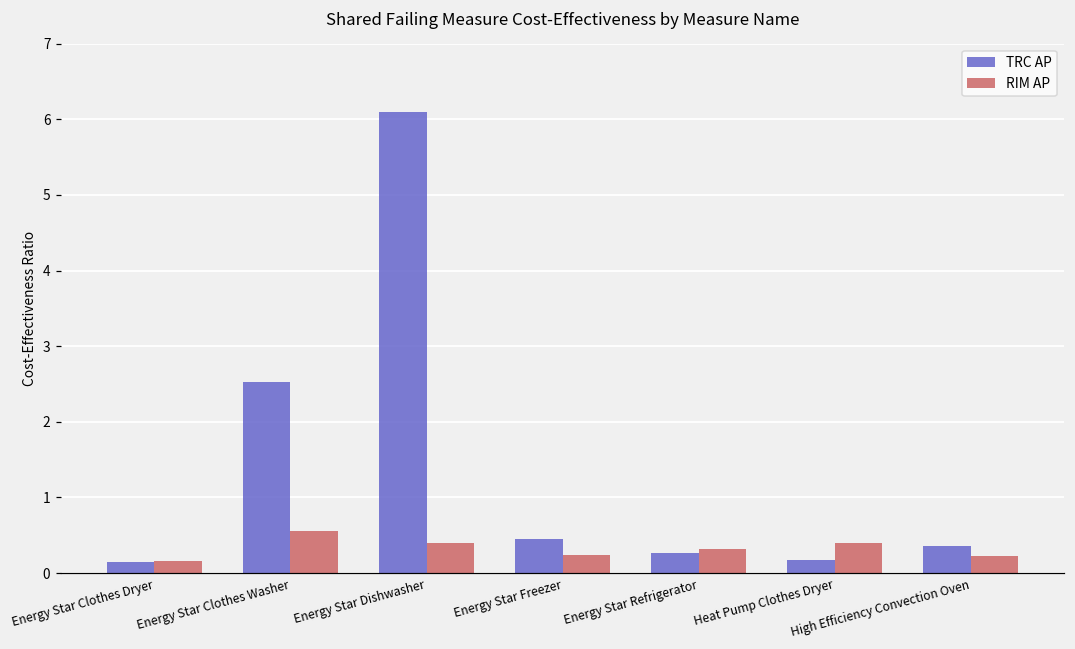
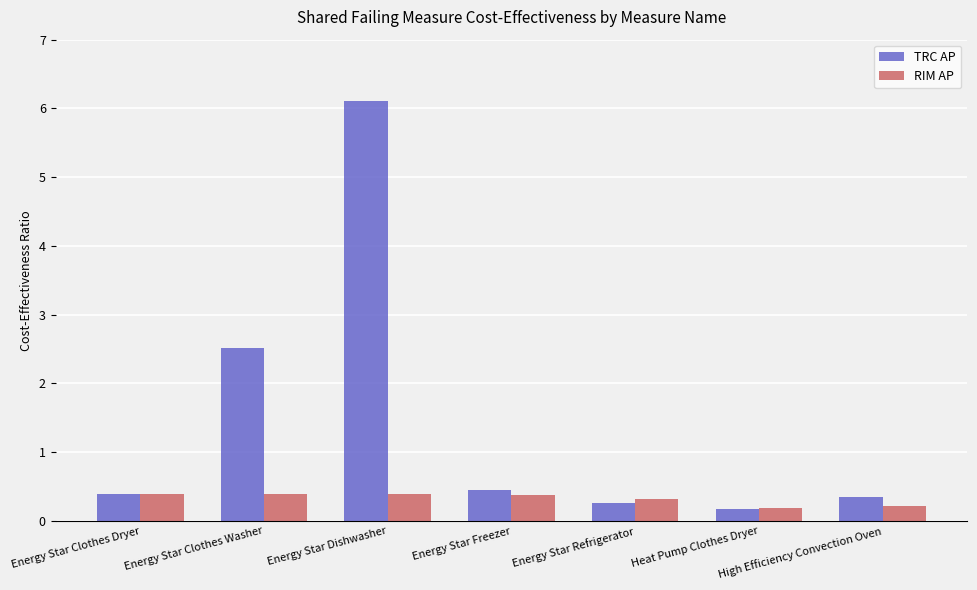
  {
    "TRC AP": {
-     "Energy Star Clothes Dryer": 0.2,
+     "Energy Star Clothes Dryer": 0.4,
      "Energy Star Clothes Washer": 2.5,
      "Energy Star Dishwasher": 6.1,
      "Energy Star Freezer": 0.5,
      "Energy Star Refrigerator": 0.3,
      "Heat Pump Clothes Dryer": 0.2,
      "High Efficiency Convection Oven": 0.4
    },
    "RIM AP": {
-     "Energy Star Clothes Dryer": 0.2,
-     "Energy Star Clothes Washer": 0.6,
+     "Energy Star Clothes Dryer": 0.4,
+     "Energy Star Clothes Washer": 0.4,
      "Energy Star Dishwasher": 0.4,
-     "Energy Star Freezer": 0.2,
+     "Energy Star Freezer": 0.4,
      "Energy Star Refrigerator": 0.3,
-     "Heat Pump Clothes Dryer": 0.4,
+     "Heat Pump Clothes Dryer": 0.2,
      "High Efficiency Convection Oven": 0.2
    }
  }
